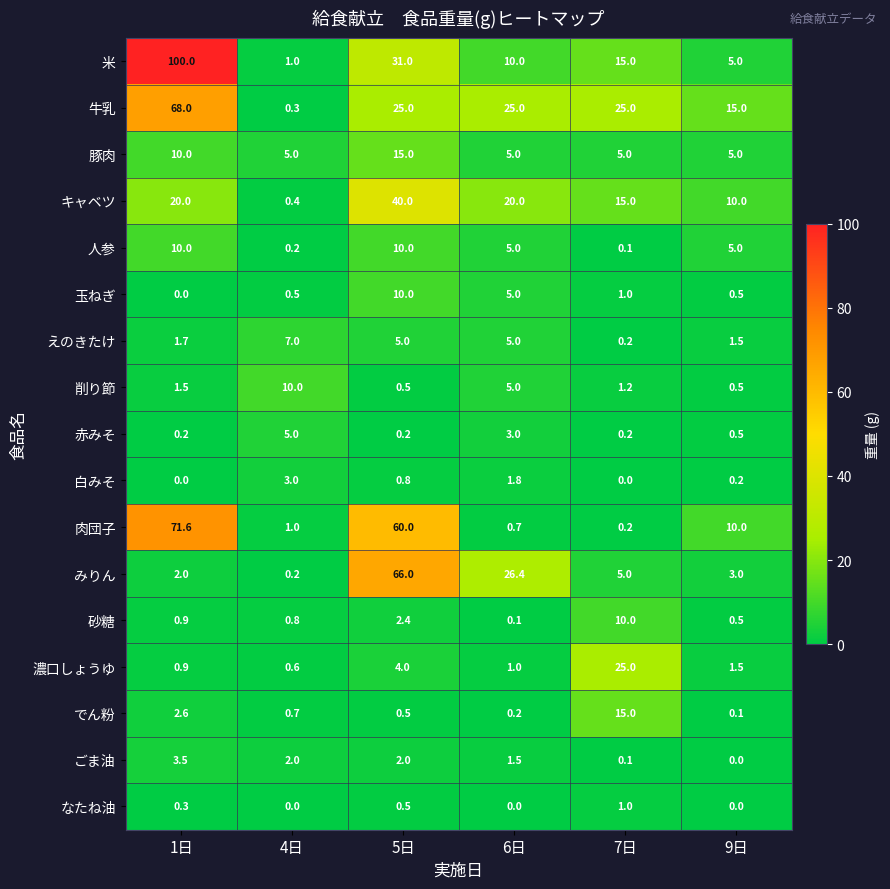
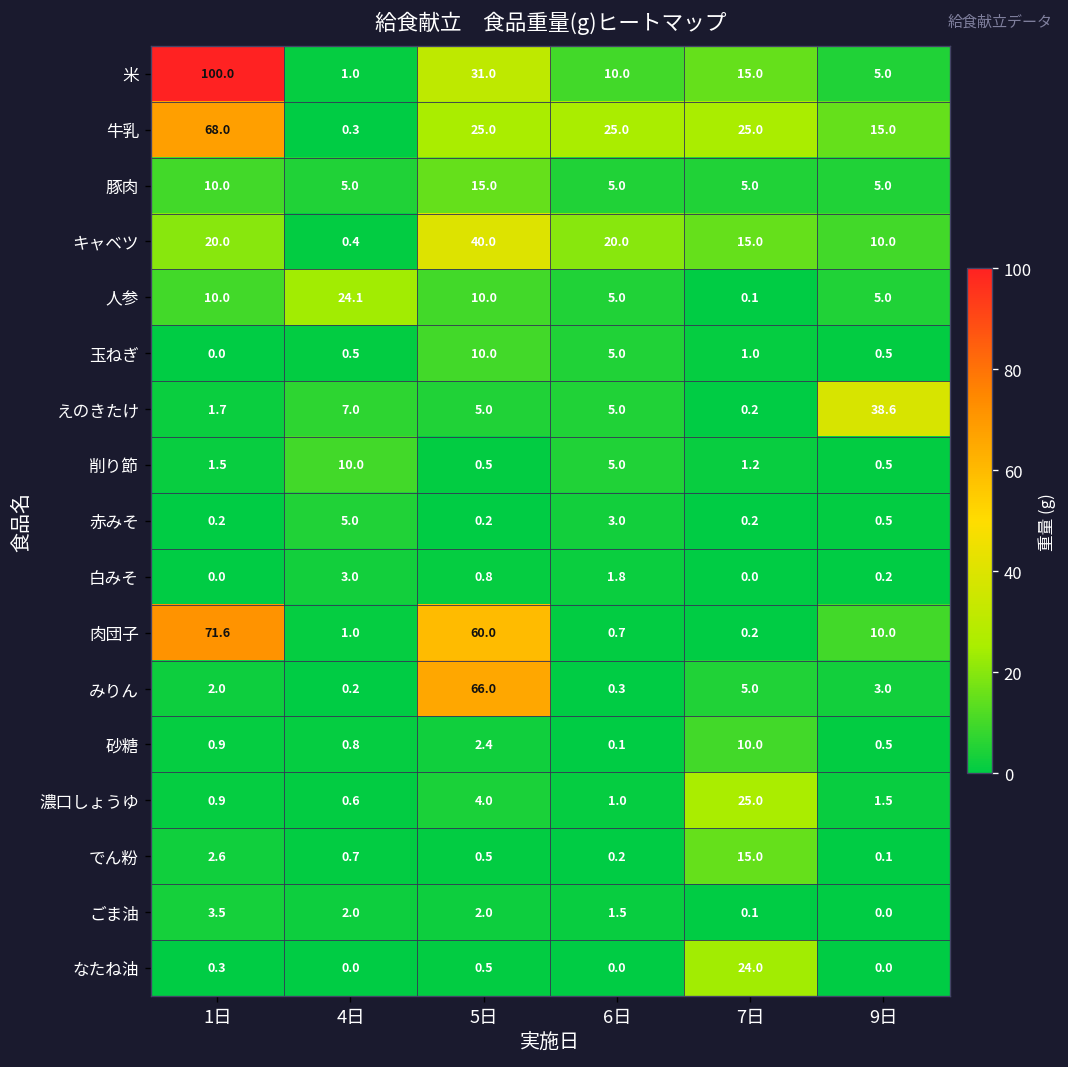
  {
    "米": {
      "1日": 100.0,
      "4日": 1.0,
      "5日": 31.0,
      "6日": 10.0,
      "7日": 15.0,
      "9日": 5.0
    },
    "牛乳": {
      "1日": 68.0,
      "4日": 0.3,
      "5日": 25.0,
      "6日": 25.0,
      "7日": 25.0,
      "9日": 15.0
    },
    "豚肉": {
      "1日": 10.0,
      "4日": 5.0,
      "5日": 15.0,
      "6日": 5.0,
      "7日": 5.0,
      "9日": 5.0
    },
    "キャベツ": {
      "1日": 20.0,
      "4日": 0.4,
      "5日": 40.0,
      "6日": 20.0,
      "7日": 15.0,
      "9日": 10.0
    },
    "人参": {
      "1日": 10.0,
-     "4日": 0.2,
+     "4日": 24.1,
      "5日": 10.0,
      "6日": 5.0,
      "7日": 0.1,
      "9日": 5.0
    },
    "玉ねぎ": {
      "1日": 0.0,
      "4日": 0.5,
      "5日": 10.0,
      "6日": 5.0,
      "7日": 1.0,
      "9日": 0.5
    },
    "えのきたけ": {
      "1日": 1.7,
      "4日": 7.0,
      "5日": 5.0,
      "6日": 5.0,
      "7日": 0.2,
-     "9日": 1.5
+     "9日": 38.6
    },
    "削り節": {
      "1日": 1.5,
      "4日": 10.0,
      "5日": 0.5,
      "6日": 5.0,
      "7日": 1.2,
      "9日": 0.5
    },
    "赤みそ": {
      "1日": 0.2,
      "4日": 5.0,
      "5日": 0.2,
      "6日": 3.0,
      "7日": 0.2,
      "9日": 0.5
    },
    "白みそ": {
      "1日": 0.0,
      "4日": 3.0,
      "5日": 0.8,
      "6日": 1.8,
      "7日": 0.0,
      "9日": 0.2
    },
    "肉団子": {
      "1日": 71.6,
      "4日": 1.0,
      "5日": 60.0,
      "6日": 0.7,
      "7日": 0.2,
      "9日": 10.0
    },
    "みりん": {
      "1日": 2.0,
      "4日": 0.2,
      "5日": 66.0,
-     "6日": 26.4,
+     "6日": 0.3,
      "7日": 5.0,
      "9日": 3.0
    },
    "砂糖": {
      "1日": 0.9,
      "4日": 0.8,
      "5日": 2.4,
      "6日": 0.1,
      "7日": 10.0,
      "9日": 0.5
    },
    "濃口しょうゆ": {
      "1日": 0.9,
      "4日": 0.6,
      "5日": 4.0,
      "6日": 1.0,
      "7日": 25.0,
      "9日": 1.5
    },
    "でん粉": {
      "1日": 2.6,
      "4日": 0.7,
      "5日": 0.5,
      "6日": 0.2,
      "7日": 15.0,
      "9日": 0.1
    },
    "ごま油": {
      "1日": 3.5,
      "4日": 2.0,
      "5日": 2.0,
      "6日": 1.5,
      "7日": 0.1,
      "9日": 0.0
    },
    "なたね油": {
      "1日": 0.3,
      "4日": 0.0,
      "5日": 0.5,
      "6日": 0.0,
-     "7日": 1.0,
+     "7日": 24.0,
      "9日": 0.0
    }
  }
